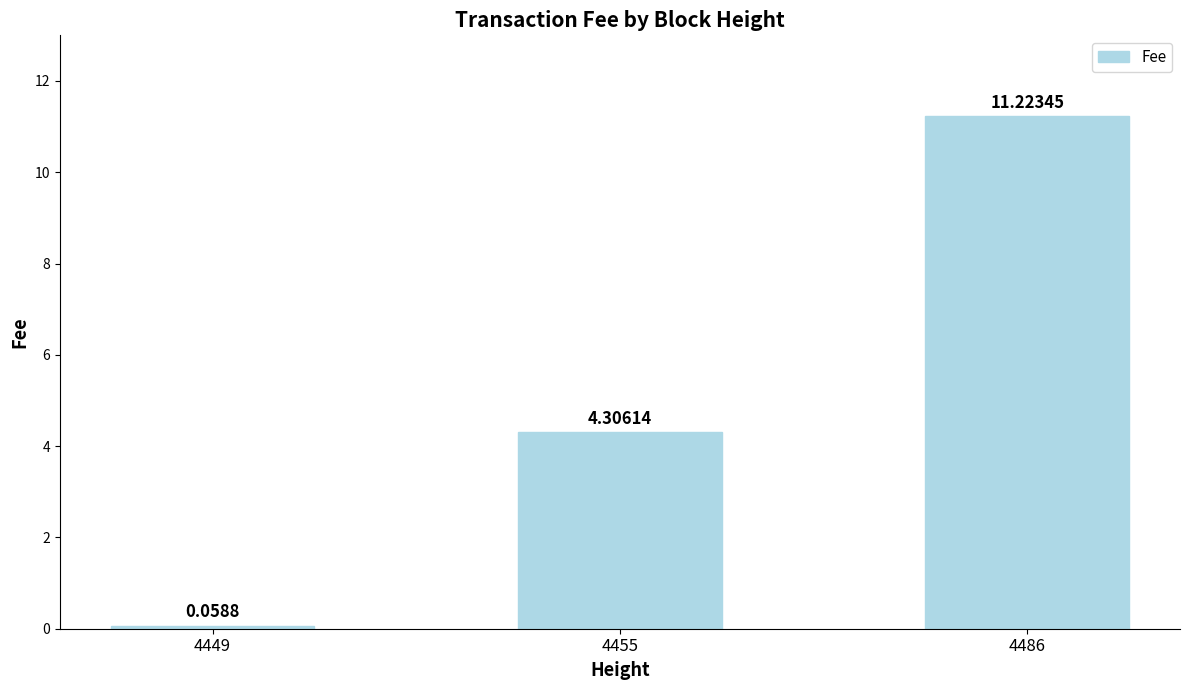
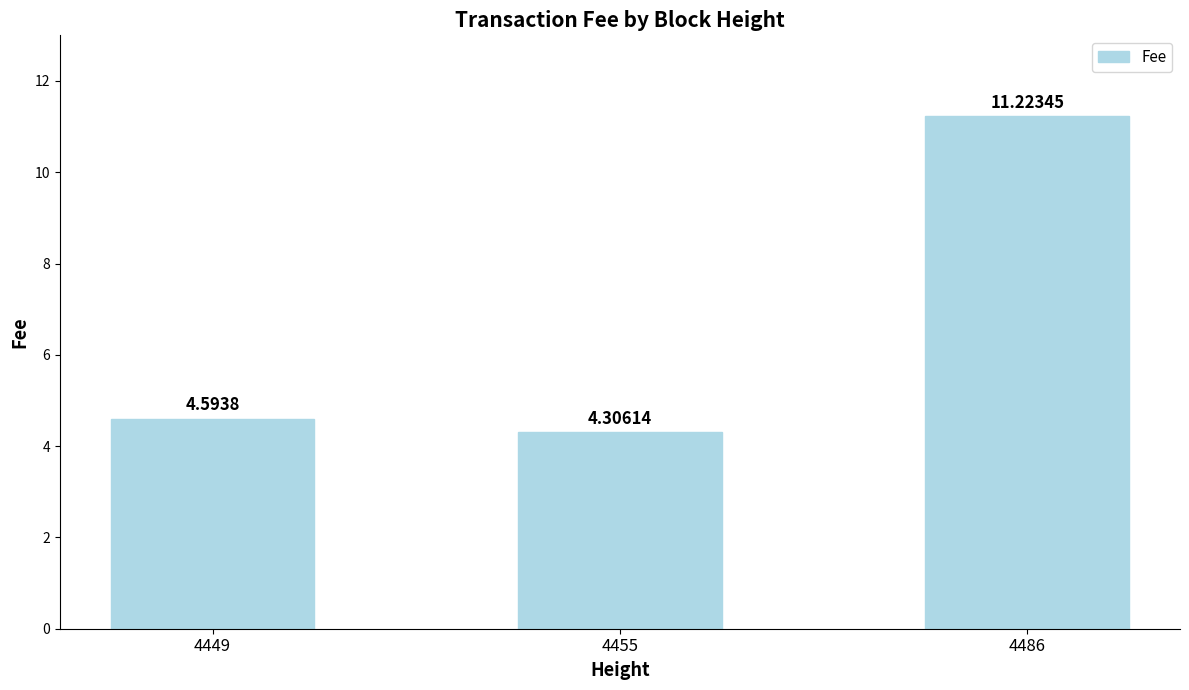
  {
-   "4449": 0.0588,
+   "4449": 4.5938,
    "4455": 4.30614,
    "4486": 11.22345
  }
